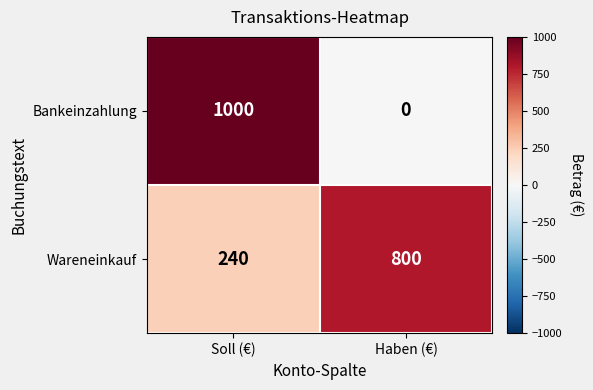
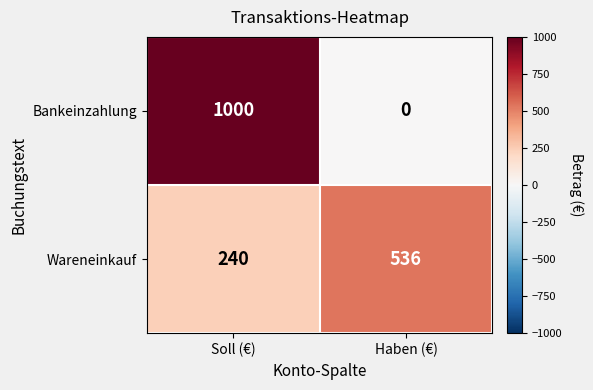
  {
    "Bankeinzahlung": {
      "Soll (€)": 1000,
      "Haben (€)": 0
    },
    "Wareneinkauf": {
      "Soll (€)": 240,
-     "Haben (€)": 800
+     "Haben (€)": 536
    }
  }
